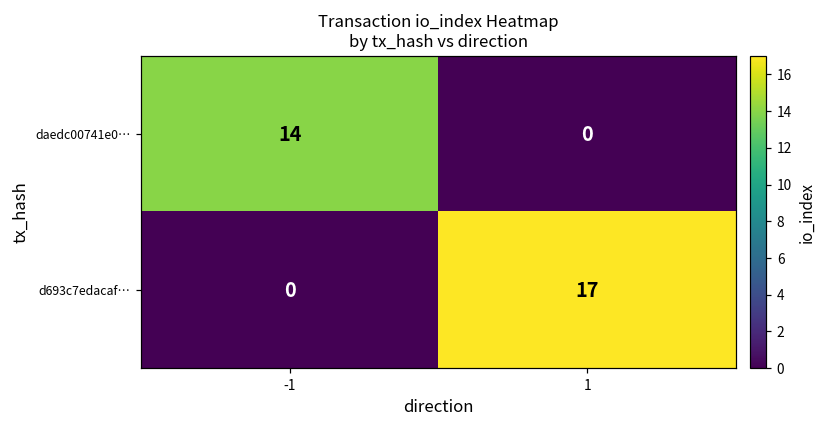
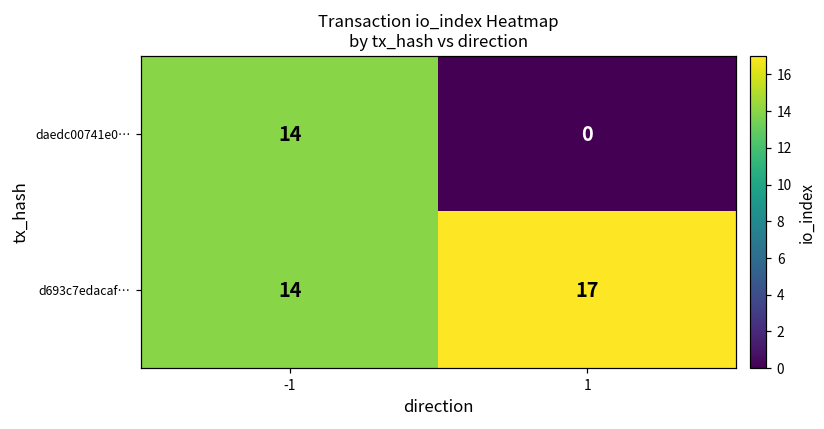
  {
    "daedc00741e0…": {
      "-1": 14,
      "1": 0
    },
    "d693c7edacaf…": {
-     "-1": 0,
+     "-1": 14,
      "1": 17
    }
  }
